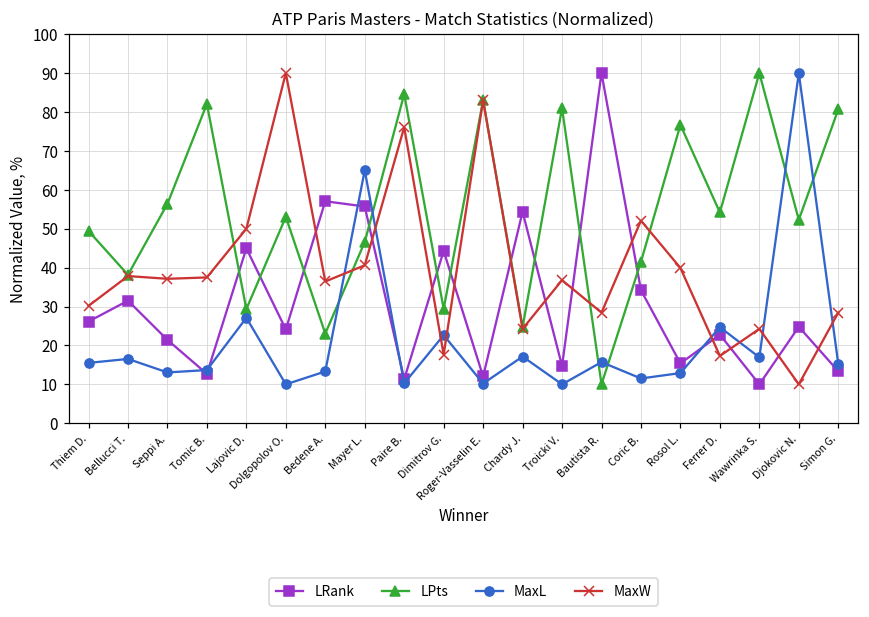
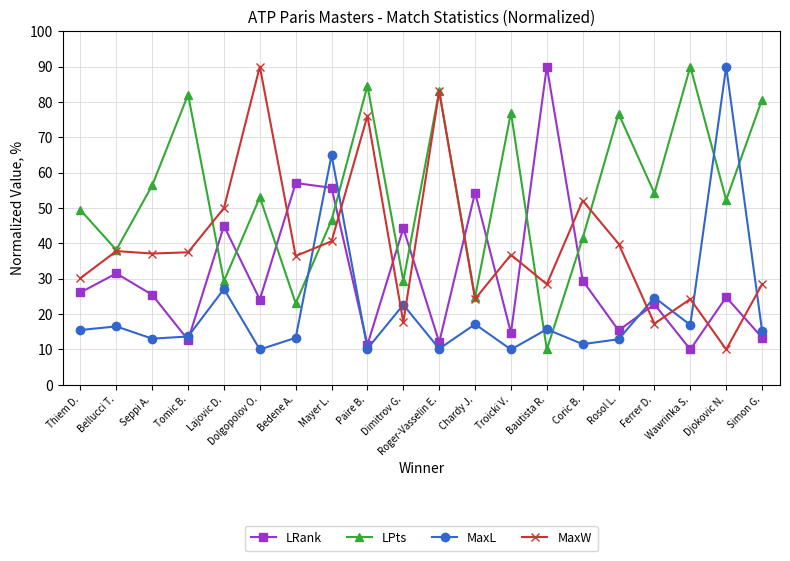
  {
    "LRank": {
      "Thiem D.": 26,
      "Bellucci T.": 32,
-     "Seppi A.": 21,
+     "Seppi A.": 25,
      "Tomic B.": 13,
      "Lajovic D.": 45,
      "Dolgopolov O.": 24,
      "Bedene A.": 57,
      "Mayer L.": 56,
      "Paire B.": 11,
      "Dimitrov G.": 44,
      "Roger-Vasselin E.": 12,
      "Chardy J.": 54,
      "Troicki V.": 15,
      "Bautista R.": 90,
-     "Coric B.": 34,
+     "Coric B.": 29,
      "Rosol L.": 15,
      "Ferrer D.": 23,
      "Wawrinka S.": 10,
      "Djokovic N.": 25,
      "Simon G.": 13
    },
    "LPts": {
      "Thiem D.": 49,
      "Seppi A.": 56,
      "Tomic B.": 82,
      "Lajovic D.": 29,
      "Dolgopolov O.": 53,
      "Bedene A.": 23,
      "Mayer L.": 47,
      "Paire B.": 85,
      "Dimitrov G.": 29,
-     "Troicki V.": 81,
+     "Troicki V.": 77,
      "Bautista R.": 10,
      "Coric B.": 42,
      "Rosol L.": 77,
      "Ferrer D.": 54,
      "Wawrinka S.": 90,
      "Djokovic N.": 52,
      "Simon G.": 81
    },
    "MaxL": {
      "Thiem D.": 16,
      "Bellucci T.": 17,
      "Seppi A.": 13,
      "Tomic B.": 14,
      "Lajovic D.": 27,
      "Dolgopolov O.": 10,
      "Bedene A.": 13,
      "Mayer L.": 65,
      "Paire B.": 10,
      "Dimitrov G.": 23,
      "Roger-Vasselin E.": 10,
      "Chardy J.": 17,
      "Troicki V.": 10,
      "Bautista R.": 16,
      "Coric B.": 12,
      "Rosol L.": 13,
      "Ferrer D.": 25,
      "Wawrinka S.": 17,
      "Djokovic N.": 90,
      "Simon G.": 15
    },
    "MaxW": {
      "Thiem D.": 30,
      "Seppi A.": 37,
      "Tomic B.": 37,
      "Lajovic D.": 50,
      "Dolgopolov O.": 90,
      "Bedene A.": 36,
      "Mayer L.": 41,
      "Paire B.": 76,
      "Dimitrov G.": 18,
      "Troicki V.": 37,
      "Bautista R.": 28,
      "Coric B.": 52,
      "Rosol L.": 40,
      "Ferrer D.": 17,
      "Wawrinka S.": 24,
      "Djokovic N.": 10,
      "Simon G.": 28
    }
  }
